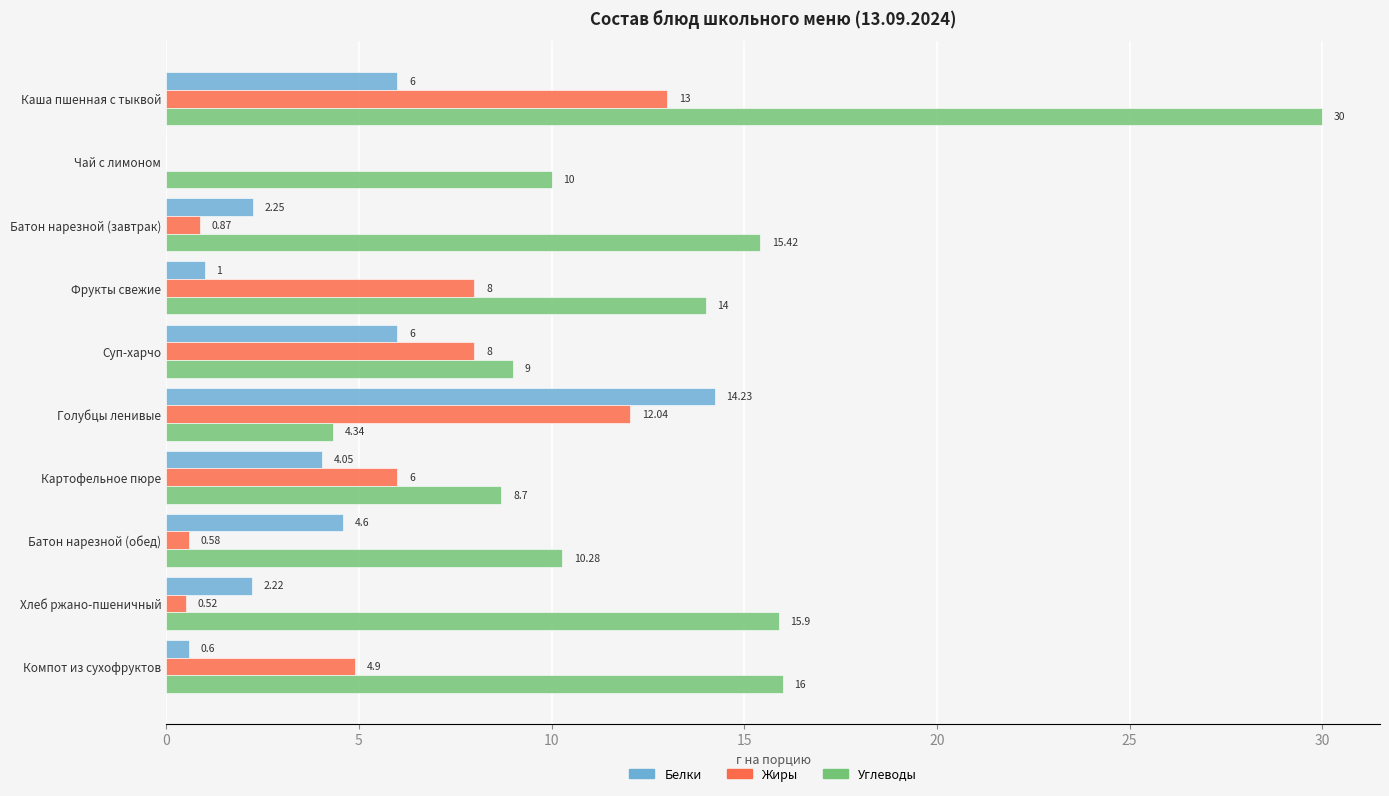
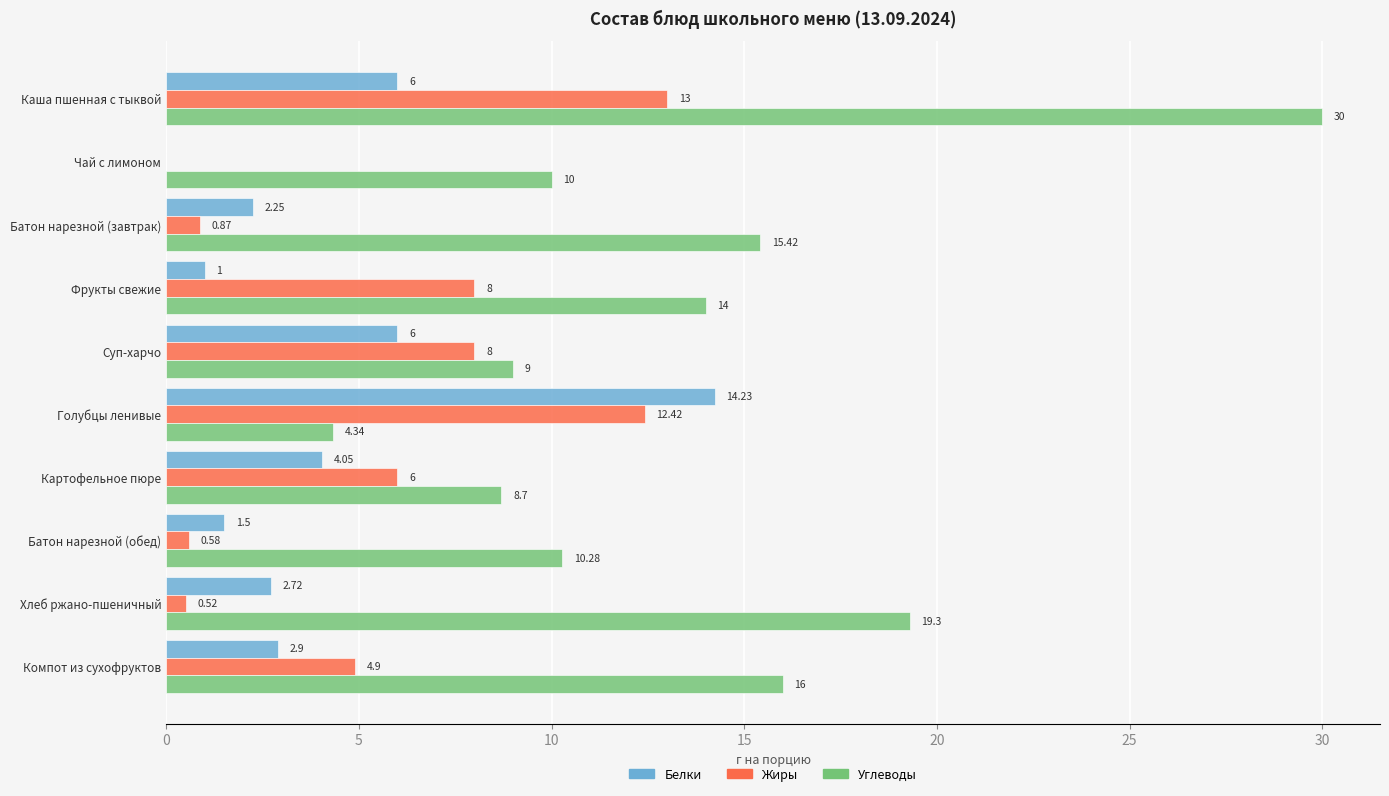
  {
    "Белки": {
      "Каша пшенная с тыквой": 6,
      "Батон нарезной (завтрак)": 2.25,
      "Фрукты свежие": 1,
      "Суп-харчо": 6,
      "Голубцы ленивые": 14.23,
      "Картофельное пюре": 4.05,
-     "Батон нарезной (обед)": 4.6,
-     "Хлеб ржано-пшеничный": 2.22,
-     "Компот из сухофруктов": 0.6
+     "Батон нарезной (обед)": 1.5,
+     "Хлеб ржано-пшеничный": 2.72,
+     "Компот из сухофруктов": 2.9
    },
    "Жиры": {
      "Каша пшенная с тыквой": 13,
      "Батон нарезной (завтрак)": 0.87,
      "Фрукты свежие": 8,
      "Суп-харчо": 8,
-     "Голубцы ленивые": 12.04,
+     "Голубцы ленивые": 12.42,
      "Картофельное пюре": 6,
      "Батон нарезной (обед)": 0.58,
      "Хлеб ржано-пшеничный": 0.52,
      "Компот из сухофруктов": 4.9
    },
    "Углеводы": {
      "Каша пшенная с тыквой": 30,
      "Чай с лимоном": 10,
      "Батон нарезной (завтрак)": 15.42,
      "Фрукты свежие": 14,
      "Суп-харчо": 9,
      "Голубцы ленивые": 4.34,
      "Картофельное пюре": 8.7,
      "Батон нарезной (обед)": 10.28,
-     "Хлеб ржано-пшеничный": 15.9,
+     "Хлеб ржано-пшеничный": 19.3,
      "Компот из сухофруктов": 16
    }
  }
